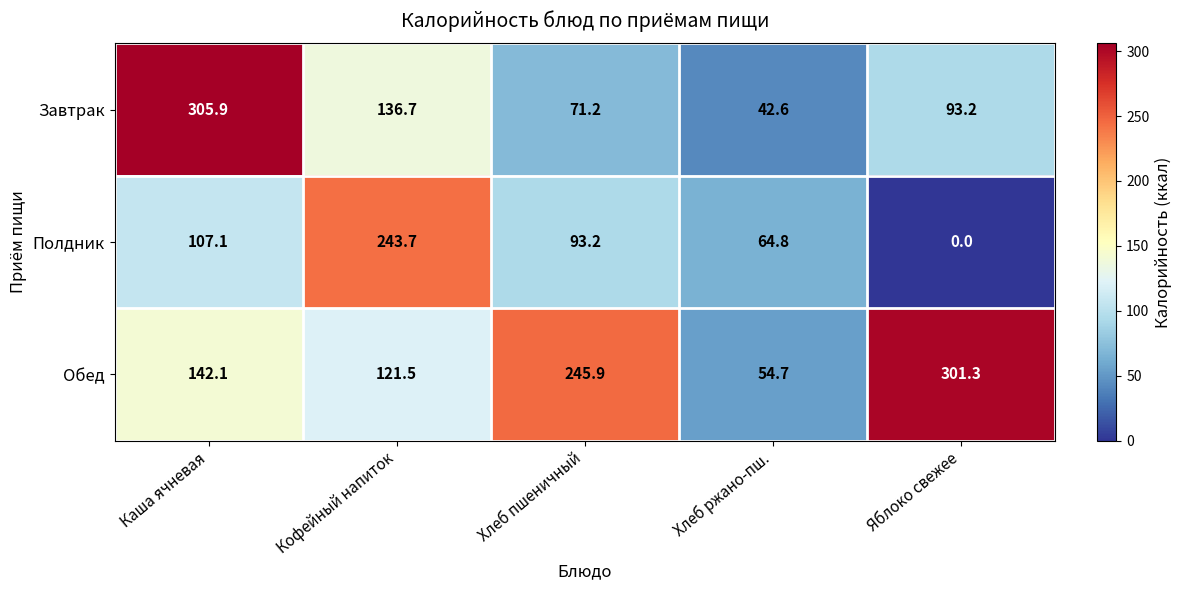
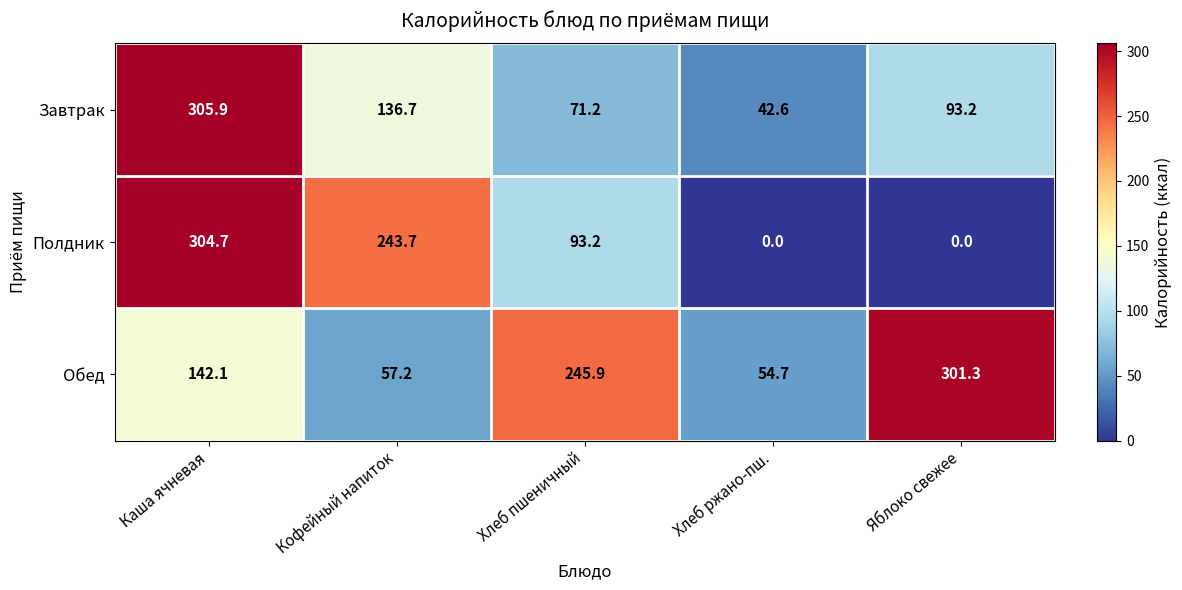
  {
    "Завтрак": {
      "Каша ячневая": 305.9,
      "Кофейный напиток": 136.7,
      "Хлеб пшеничный": 71.2,
      "Хлеб ржано-пш.": 42.6,
      "Яблоко свежее": 93.2
    },
    "Полдник": {
-     "Каша ячневая": 107.1,
+     "Каша ячневая": 304.7,
      "Кофейный напиток": 243.7,
      "Хлеб пшеничный": 93.2,
-     "Хлеб ржано-пш.": 64.8,
+     "Хлеб ржано-пш.": 0.0,
      "Яблоко свежее": 0.0
    },
    "Обед": {
      "Каша ячневая": 142.1,
-     "Кофейный напиток": 121.5,
+     "Кофейный напиток": 57.2,
      "Хлеб пшеничный": 245.9,
      "Хлеб ржано-пш.": 54.7,
      "Яблоко свежее": 301.3
    }
  }
